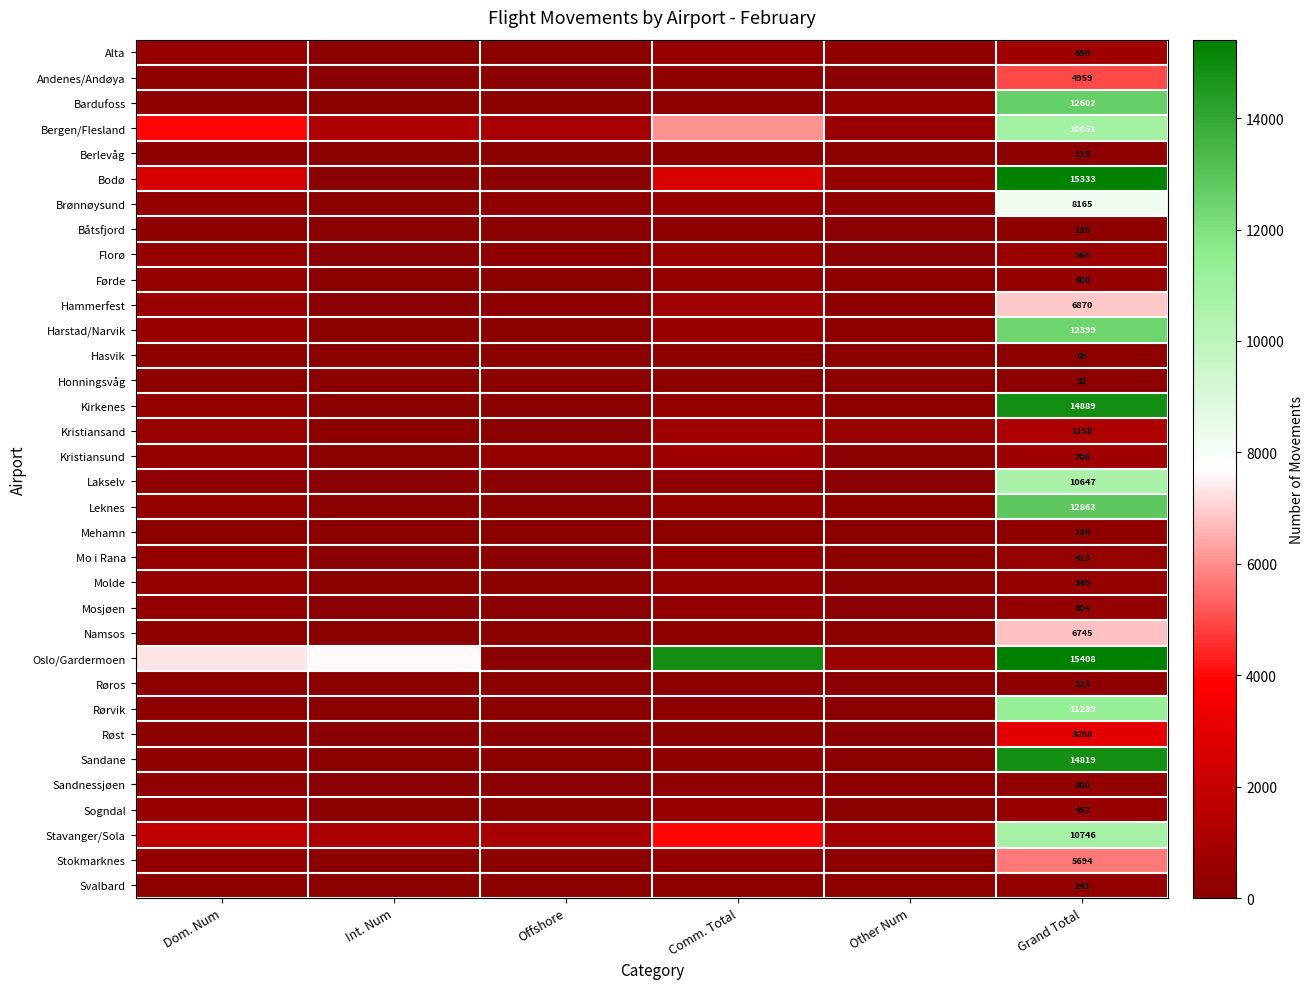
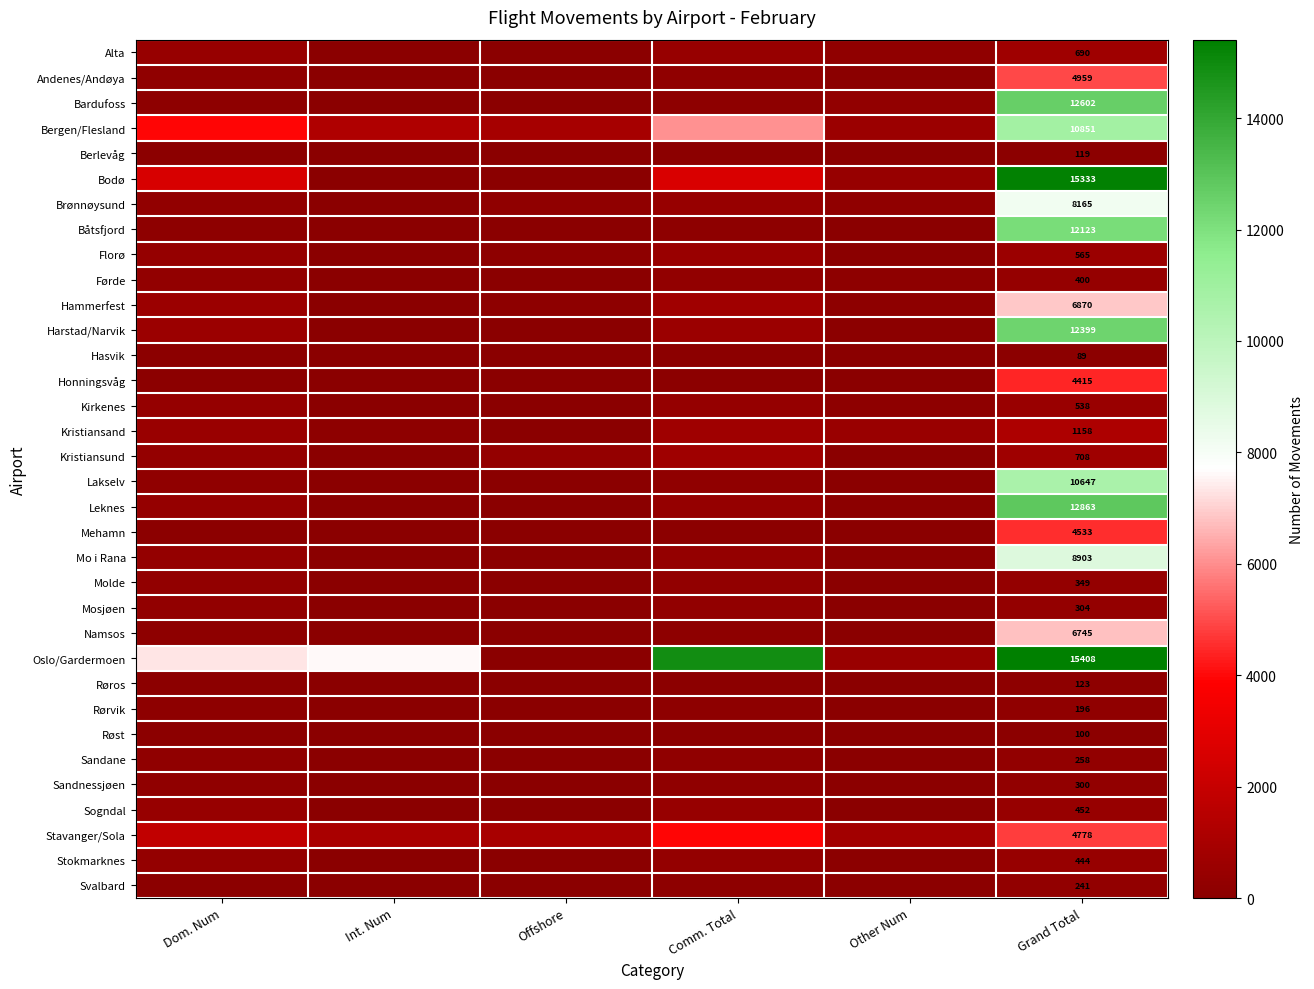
  {
    "Alta": {
      "Grand Total": 690
    },
    "Andenes/Andøya": {
      "Grand Total": 4959
    },
    "Bardufoss": {
      "Grand Total": 12602
    },
    "Bergen/Flesland": {
      "Grand Total": 10851
    },
    "Berlevåg": {
      "Grand Total": 119
    },
    "Bodø": {
      "Grand Total": 15333
    },
    "Brønnøysund": {
      "Grand Total": 8165
    },
    "Båtsfjord": {
-     "Grand Total": 135
+     "Grand Total": 12123
    },
    "Florø": {
      "Grand Total": 565
    },
    "Førde": {
      "Grand Total": 400
    },
    "Hammerfest": {
      "Grand Total": 6870
    },
    "Harstad/Narvik": {
      "Grand Total": 12399
    },
    "Hasvik": {
      "Grand Total": 89
    },
    "Honningsvåg": {
-     "Grand Total": 92
+     "Grand Total": 4415
    },
    "Kirkenes": {
-     "Grand Total": 14889
+     "Grand Total": 538
    },
    "Kristiansand": {
      "Grand Total": 1158
    },
    "Kristiansund": {
      "Grand Total": 708
    },
    "Lakselv": {
      "Grand Total": 10647
    },
    "Leknes": {
      "Grand Total": 12863
    },
    "Mehamn": {
-     "Grand Total": 136
+     "Grand Total": 4533
    },
    "Mo i Rana": {
-     "Grand Total": 413
+     "Grand Total": 8903
    },
    "Molde": {
      "Grand Total": 349
    },
    "Mosjøen": {
      "Grand Total": 304
    },
    "Namsos": {
      "Grand Total": 6745
    },
    "Oslo/Gardermoen": {
      "Grand Total": 15408
    },
    "Røros": {
      "Grand Total": 123
    },
    "Rørvik": {
-     "Grand Total": 11289
+     "Grand Total": 196
    },
    "Røst": {
-     "Grand Total": 3058
+     "Grand Total": 100
    },
    "Sandane": {
-     "Grand Total": 14819
+     "Grand Total": 258
    },
    "Sandnessjøen": {
      "Grand Total": 300
    },
    "Sogndal": {
      "Grand Total": 452
    },
    "Stavanger/Sola": {
-     "Grand Total": 10746
+     "Grand Total": 4778
    },
    "Stokmarknes": {
-     "Grand Total": 5694
+     "Grand Total": 444
    },
    "Svalbard": {
      "Grand Total": 241
    }
  }
